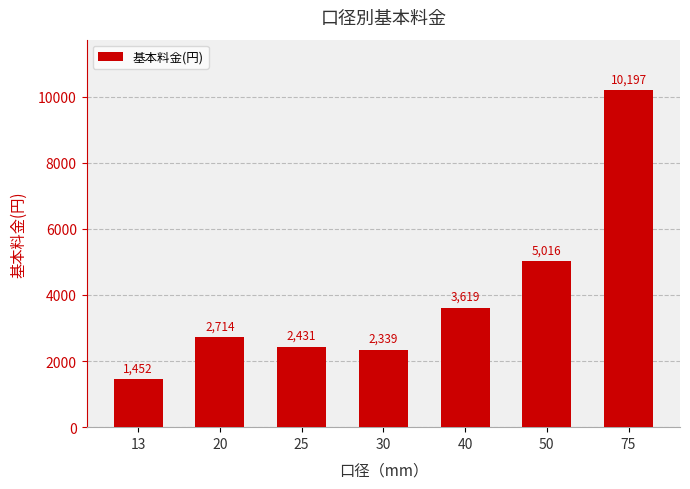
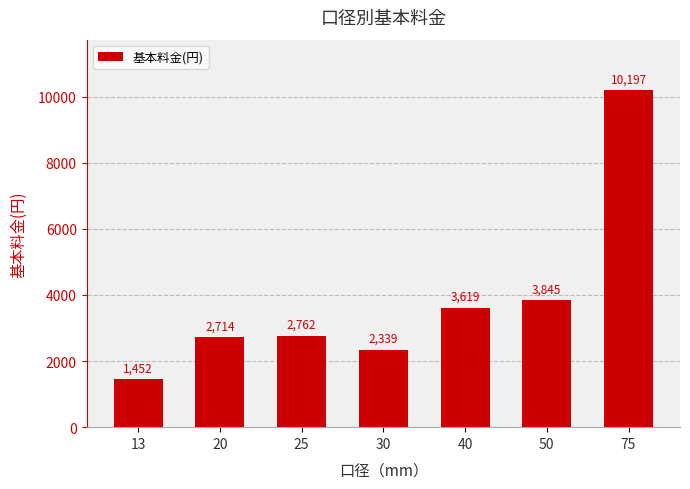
  {
    "13": "1,452",
    "20": "2,714",
-   "25": "2,431",
+   "25": "2,762",
    "30": "2,339",
    "40": "3,619",
-   "50": "5,016",
+   "50": "3,845",
    "75": "10,197"
  }
